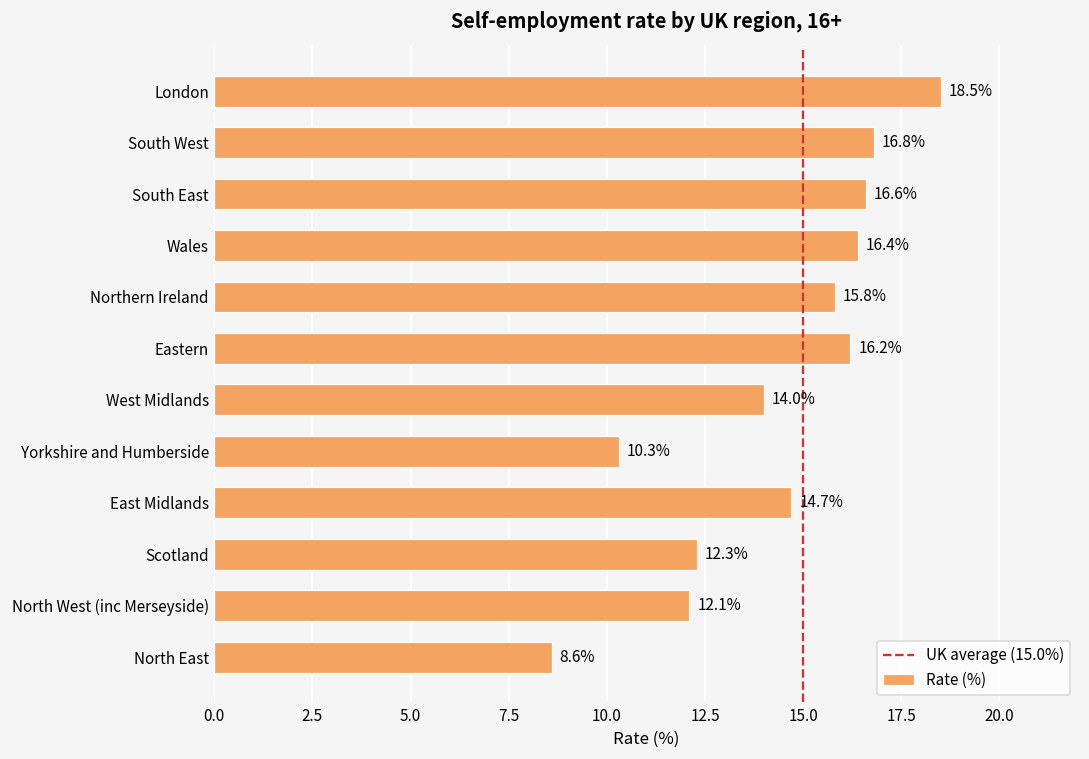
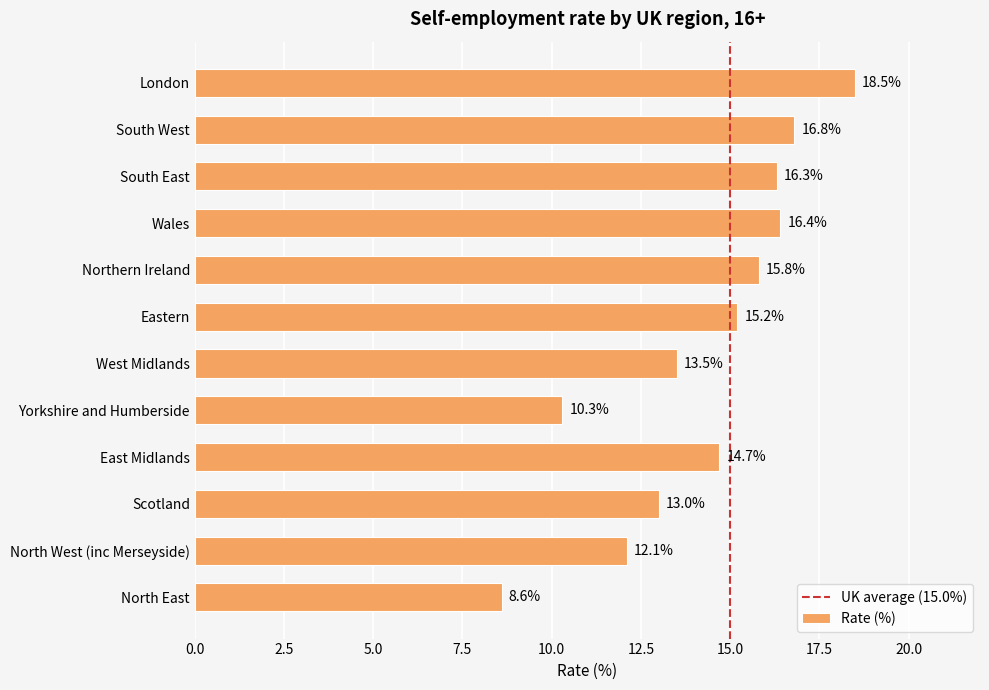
  {
    "London": "18.5%",
    "South West": "16.8%",
-   "South East": "16.6%",
+   "South East": "16.3%",
    "Wales": "16.4%",
    "Northern Ireland": "15.8%",
-   "Eastern": "16.2%",
-   "West Midlands": "14.0%",
+   "Eastern": "15.2%",
+   "West Midlands": "13.5%",
    "Yorkshire and Humberside": "10.3%",
    "East Midlands": "14.7%",
-   "Scotland": "12.3%",
+   "Scotland": "13.0%",
    "North West (inc Merseyside)": "12.1%",
    "North East": "8.6%"
  }
